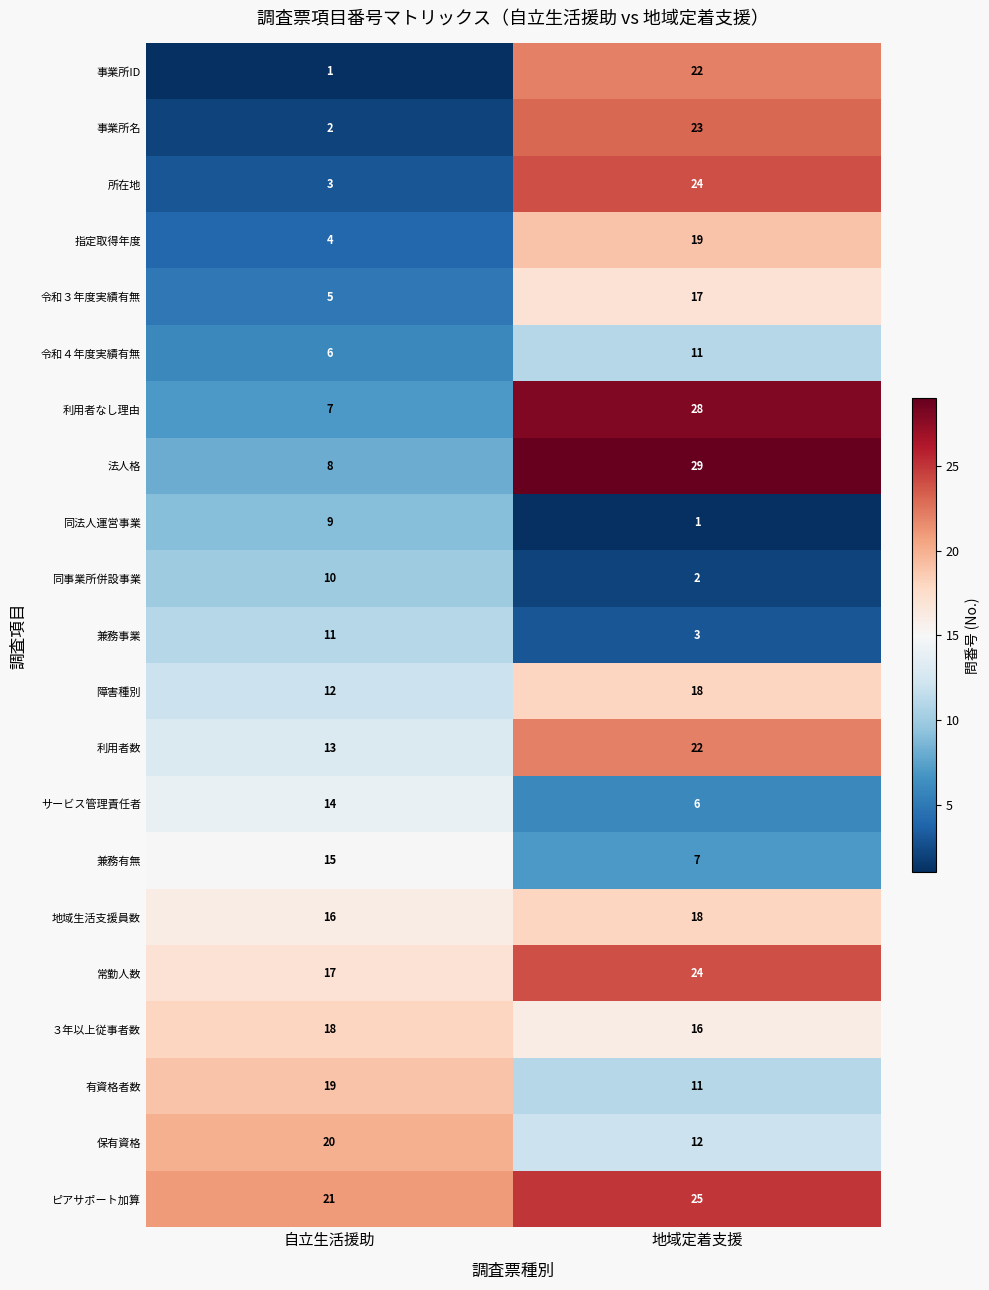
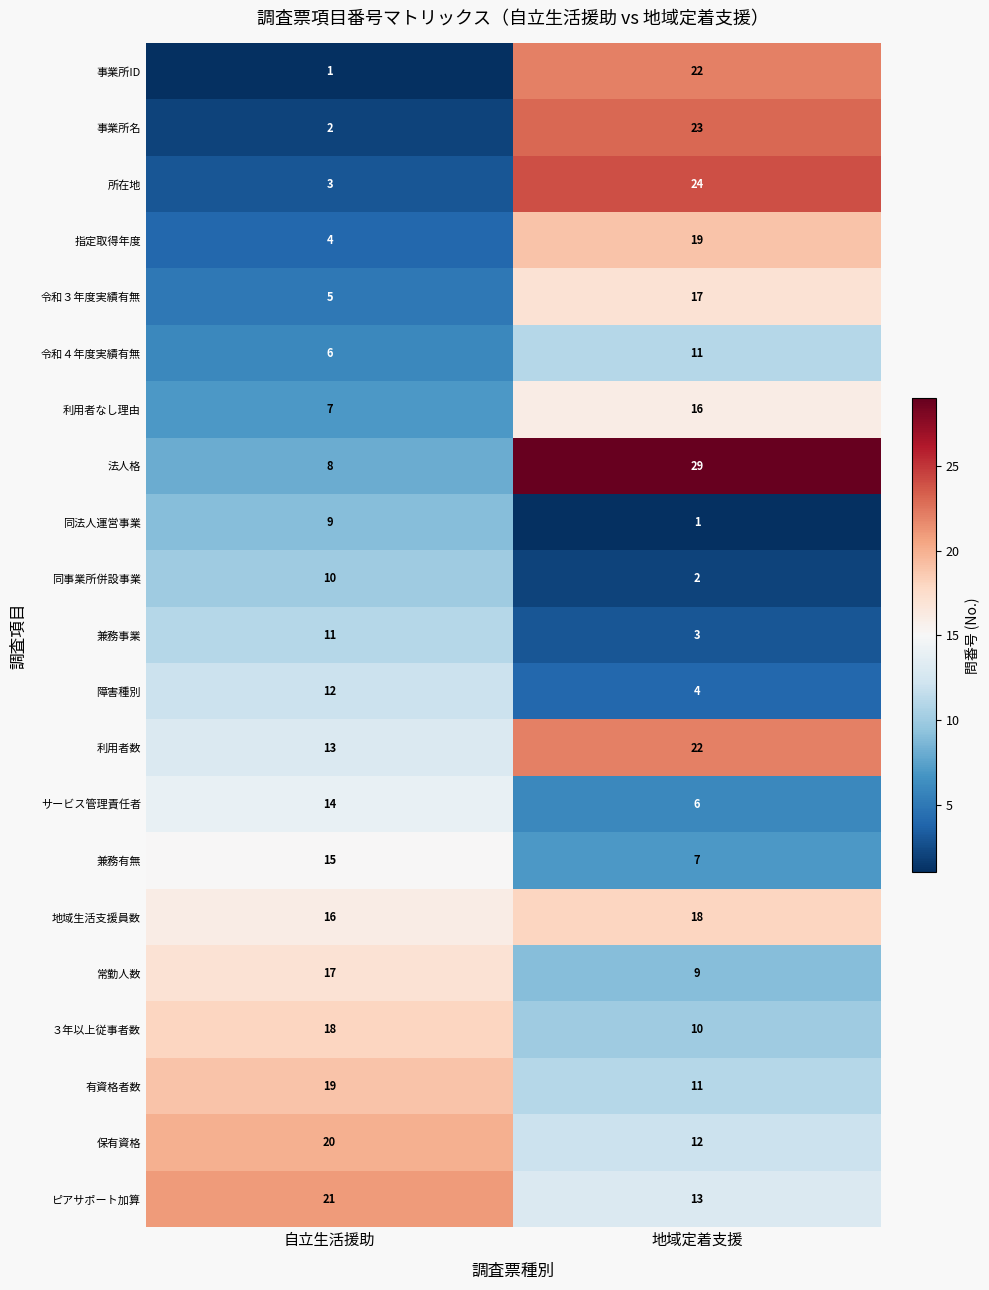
  {
    "事業所ID": {
      "自立生活援助": 1,
      "地域定着支援": 22
    },
    "事業所名": {
      "自立生活援助": 2,
      "地域定着支援": 23
    },
    "所在地": {
      "自立生活援助": 3,
      "地域定着支援": 24
    },
    "指定取得年度": {
      "自立生活援助": 4,
      "地域定着支援": 19
    },
    "令和３年度実績有無": {
      "自立生活援助": 5,
      "地域定着支援": 17
    },
    "令和４年度実績有無": {
      "自立生活援助": 6,
      "地域定着支援": 11
    },
    "利用者なし理由": {
      "自立生活援助": 7,
-     "地域定着支援": 28
+     "地域定着支援": 16
    },
    "法人格": {
      "自立生活援助": 8,
      "地域定着支援": 29
    },
    "同法人運営事業": {
      "自立生活援助": 9,
      "地域定着支援": 1
    },
    "同事業所併設事業": {
      "自立生活援助": 10,
      "地域定着支援": 2
    },
    "兼務事業": {
      "自立生活援助": 11,
      "地域定着支援": 3
    },
    "障害種別": {
      "自立生活援助": 12,
-     "地域定着支援": 18
+     "地域定着支援": 4
    },
    "利用者数": {
      "自立生活援助": 13,
      "地域定着支援": 22
    },
    "サービス管理責任者": {
      "自立生活援助": 14,
      "地域定着支援": 6
    },
    "兼務有無": {
      "自立生活援助": 15,
      "地域定着支援": 7
    },
    "地域生活支援員数": {
      "自立生活援助": 16,
      "地域定着支援": 18
    },
    "常勤人数": {
      "自立生活援助": 17,
-     "地域定着支援": 24
+     "地域定着支援": 9
    },
    "３年以上従事者数": {
      "自立生活援助": 18,
-     "地域定着支援": 16
+     "地域定着支援": 10
    },
    "有資格者数": {
      "自立生活援助": 19,
      "地域定着支援": 11
    },
    "保有資格": {
      "自立生活援助": 20,
      "地域定着支援": 12
    },
    "ピアサポート加算": {
      "自立生活援助": 21,
-     "地域定着支援": 25
+     "地域定着支援": 13
    }
  }
